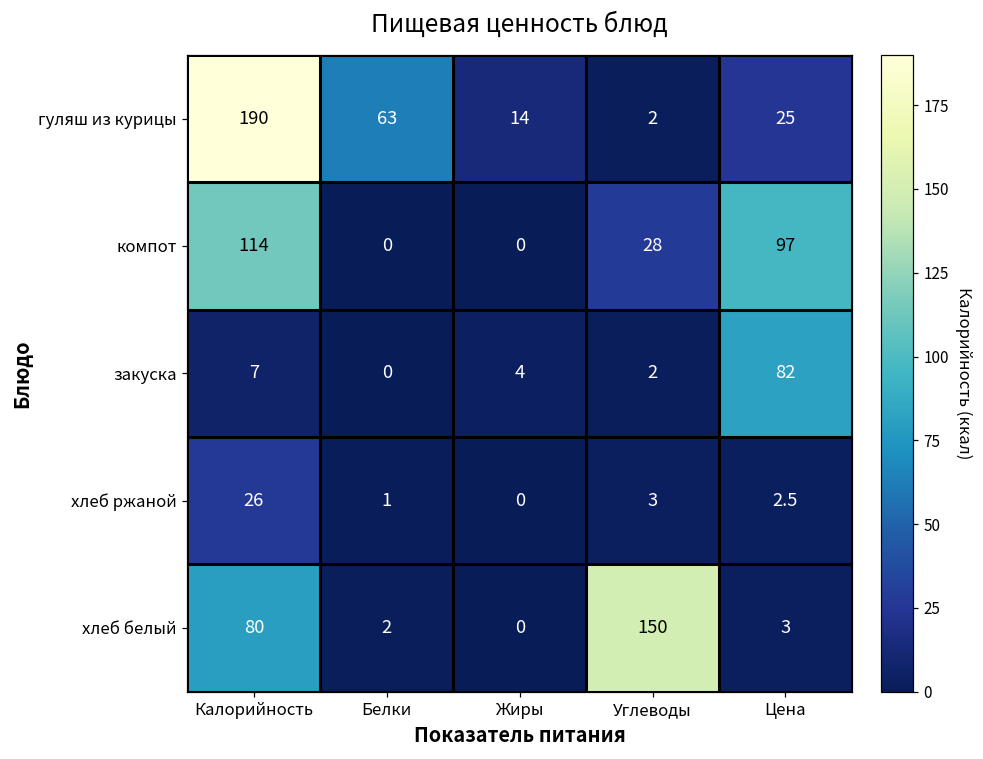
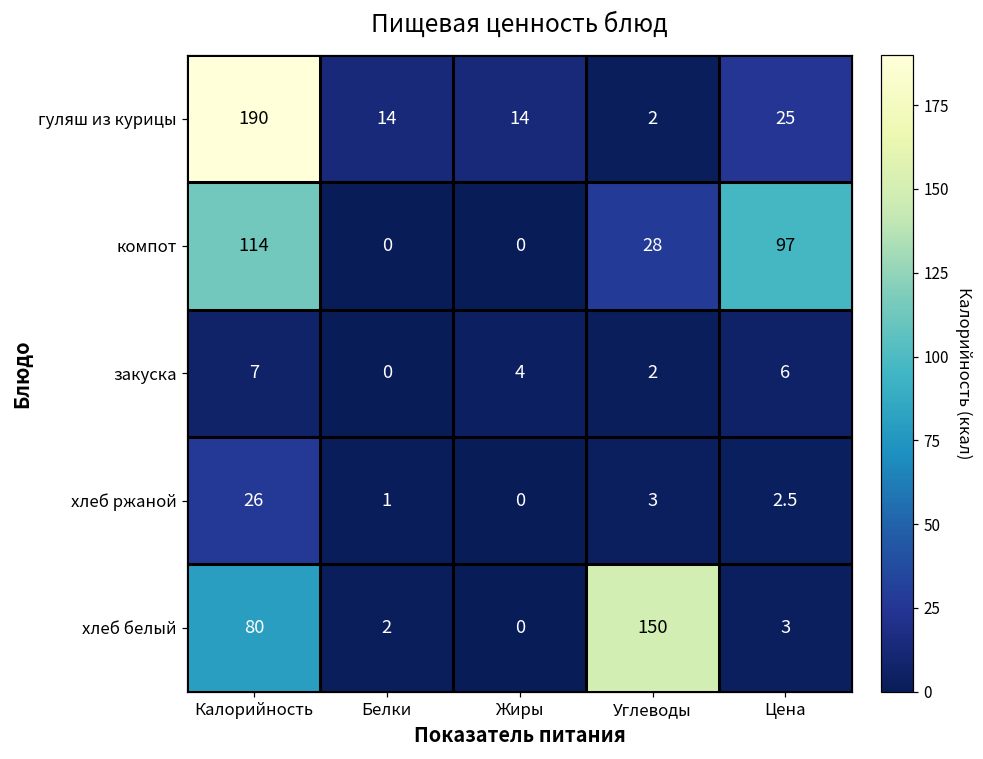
  {
    "гуляш из курицы": {
      "Калорийность": 190,
-     "Белки": 63,
+     "Белки": 14,
      "Жиры": 14,
      "Углеводы": 2,
      "Цена": 25
    },
    "компот": {
      "Калорийность": 114,
      "Белки": 0,
      "Жиры": 0,
      "Углеводы": 28,
      "Цена": 97
    },
    "закуска": {
      "Калорийность": 7,
      "Белки": 0,
      "Жиры": 4,
      "Углеводы": 2,
-     "Цена": 82
+     "Цена": 6
    },
    "хлеб ржаной": {
      "Калорийность": 26,
      "Белки": 1,
      "Жиры": 0,
      "Углеводы": 3,
      "Цена": 2.5
    },
    "хлеб белый": {
      "Калорийность": 80,
      "Белки": 2,
      "Жиры": 0,
      "Углеводы": 150,
      "Цена": 3
    }
  }
